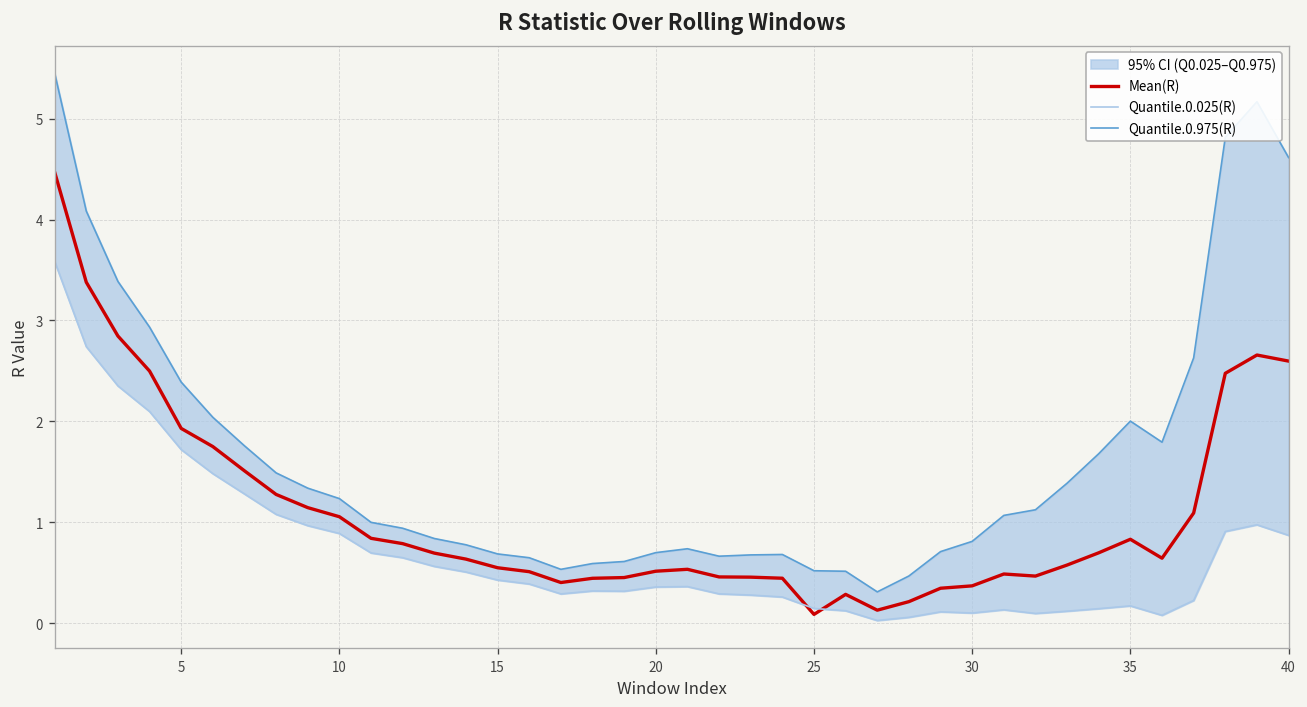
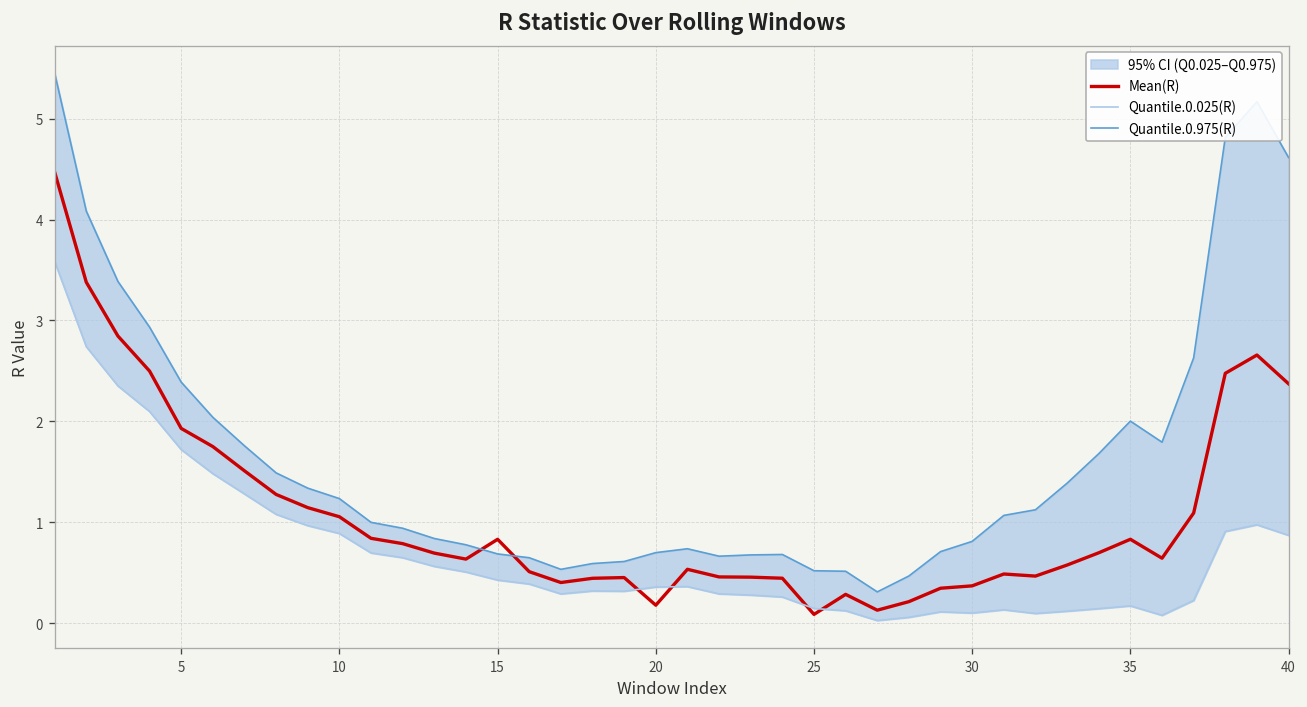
  {
    "Mean(R)": {
      "5": 1.9,
      "10": 1.1,
-     "15": 0.5,
-     "20": 0.5,
+     "15": 0.8,
+     "20": 0.2,
      "25": 0.1,
      "30": 0.4,
      "35": 0.8,
-     "40": 2.6
+     "40": 2.4
    }
  }
